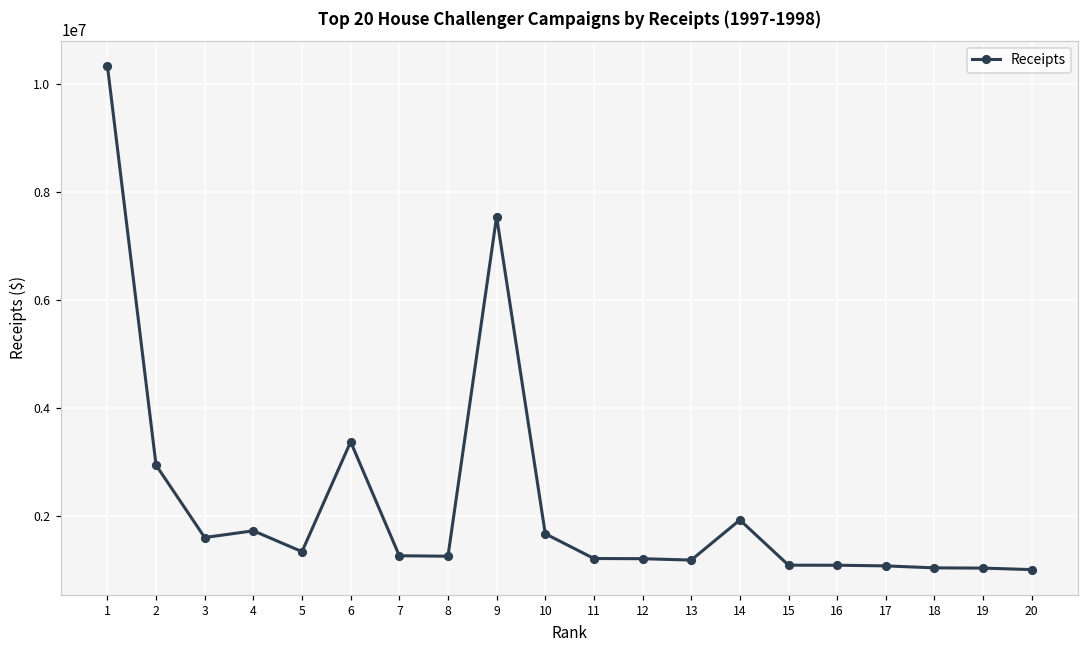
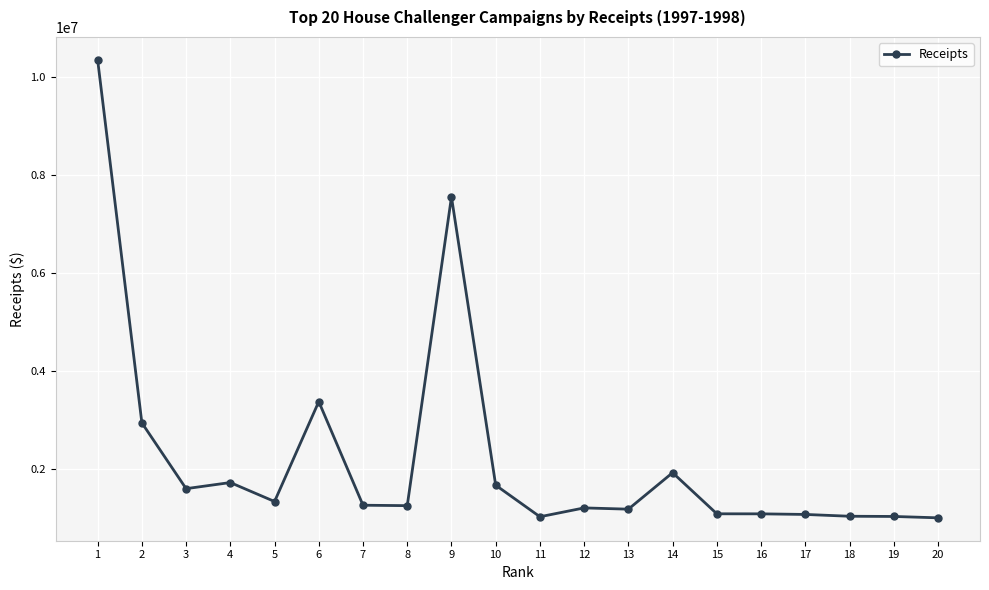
  {
    "1": 10300000,
    "2": 2900000,
    "3": 1600000,
    "4": 1700000,
    "5": 1300000,
    "6": 3400000,
    "7": 1300000,
    "8": 1300000,
    "9": 7600000,
    "10": 1700000,
-   "11": 1200000,
+   "11": 1000000,
    "12": 1200000,
    "13": 1200000,
    "14": 1900000,
    "15": 1100000,
    "16": 1100000,
    "17": 1100000,
    "18": 1000000,
    "19": 1000000,
    "20": 1000000
  }
